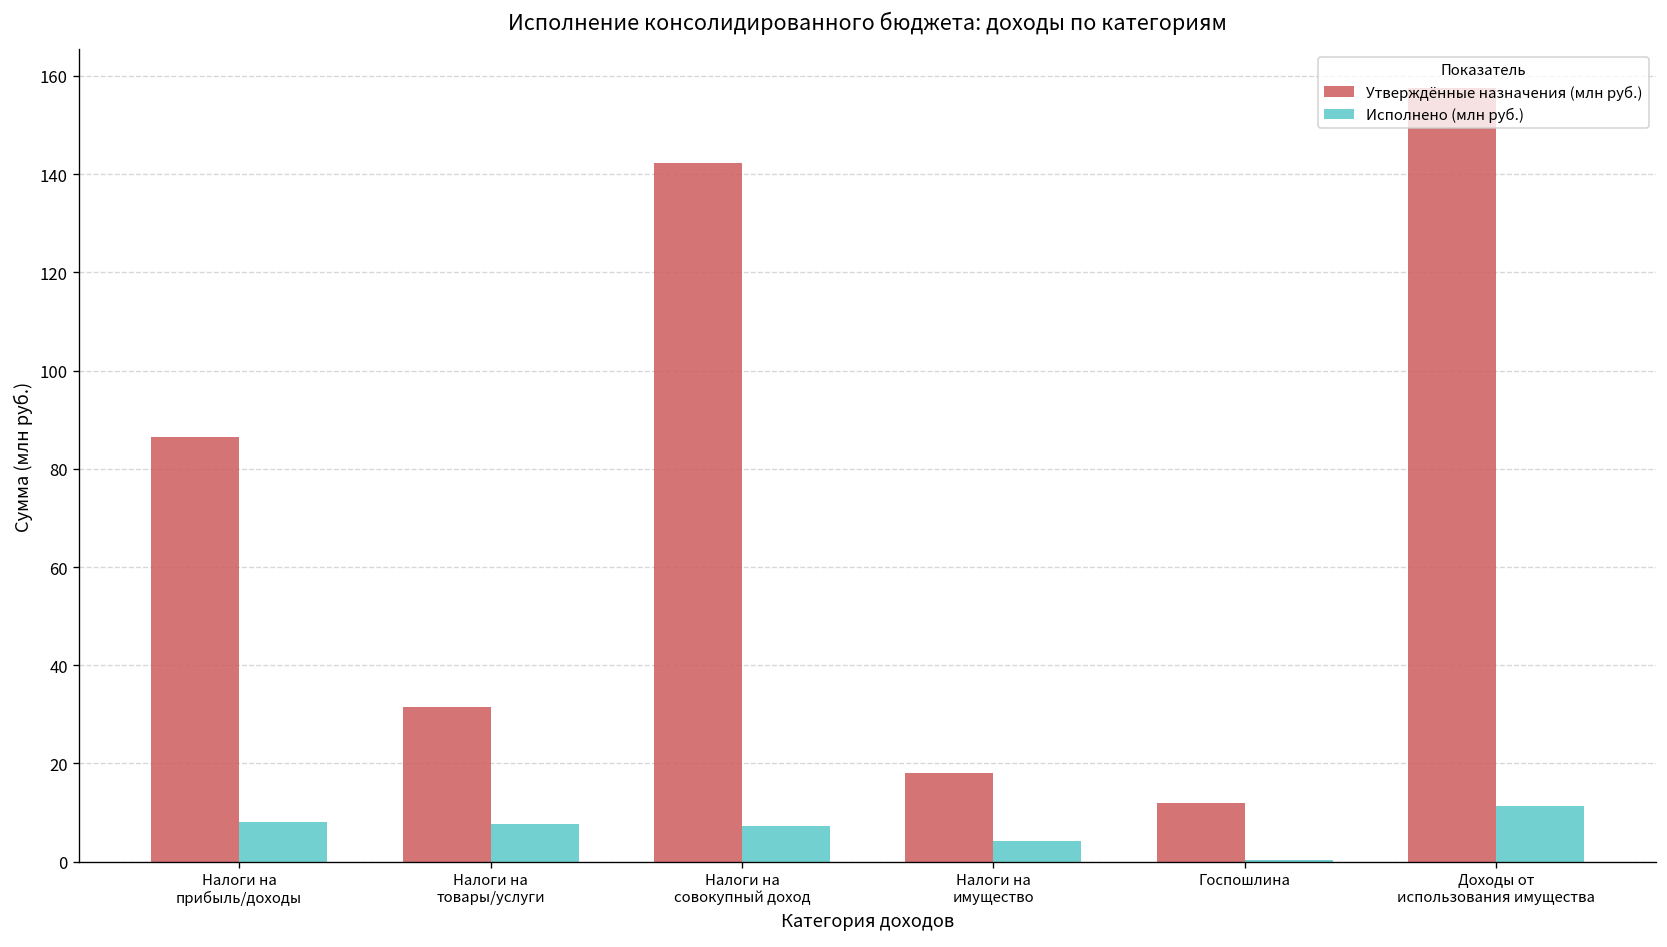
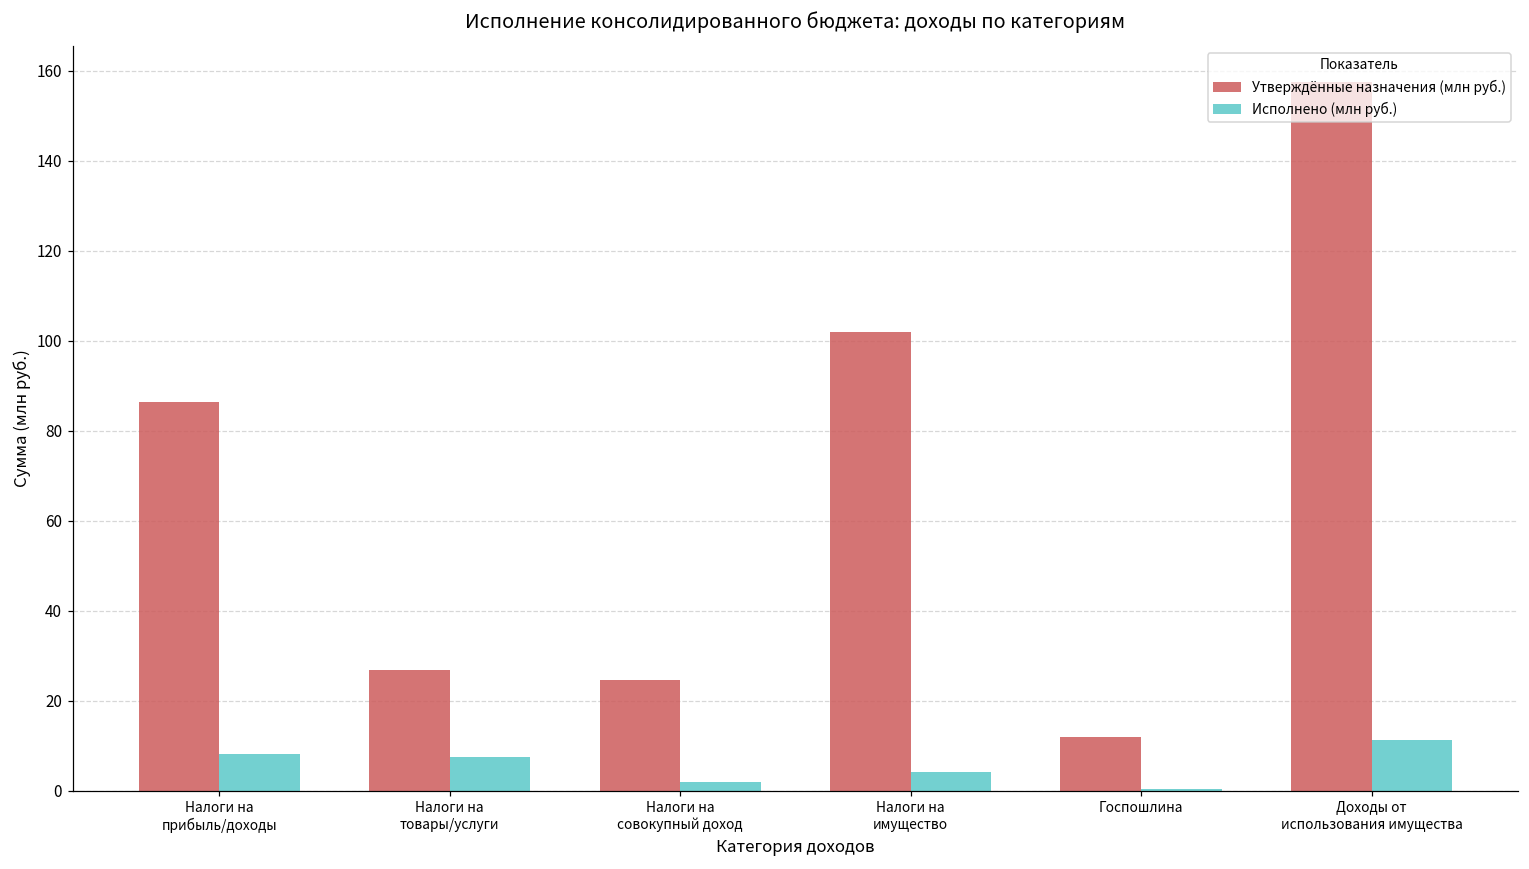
  {
    "Утверждённые назначения (млн руб.)": {
      "Налоги на прибыль/доходы": 86,
-     "Налоги на товары/услуги": 32,
-     "Налоги на совокупный доход": 142,
-     "Налоги на имущество": 18,
+     "Налоги на товары/услуги": 27,
+     "Налоги на совокупный доход": 25,
+     "Налоги на имущество": 102,
      "Госпошлина": 12
    },
    "Исполнено (млн руб.)": {
      "Налоги на прибыль/доходы": 8,
      "Налоги на товары/услуги": 8,
-     "Налоги на совокупный доход": 7,
+     "Налоги на совокупный доход": 2,
      "Налоги на имущество": 4,
      "Доходы от использования имущества": 11
    }
  }
